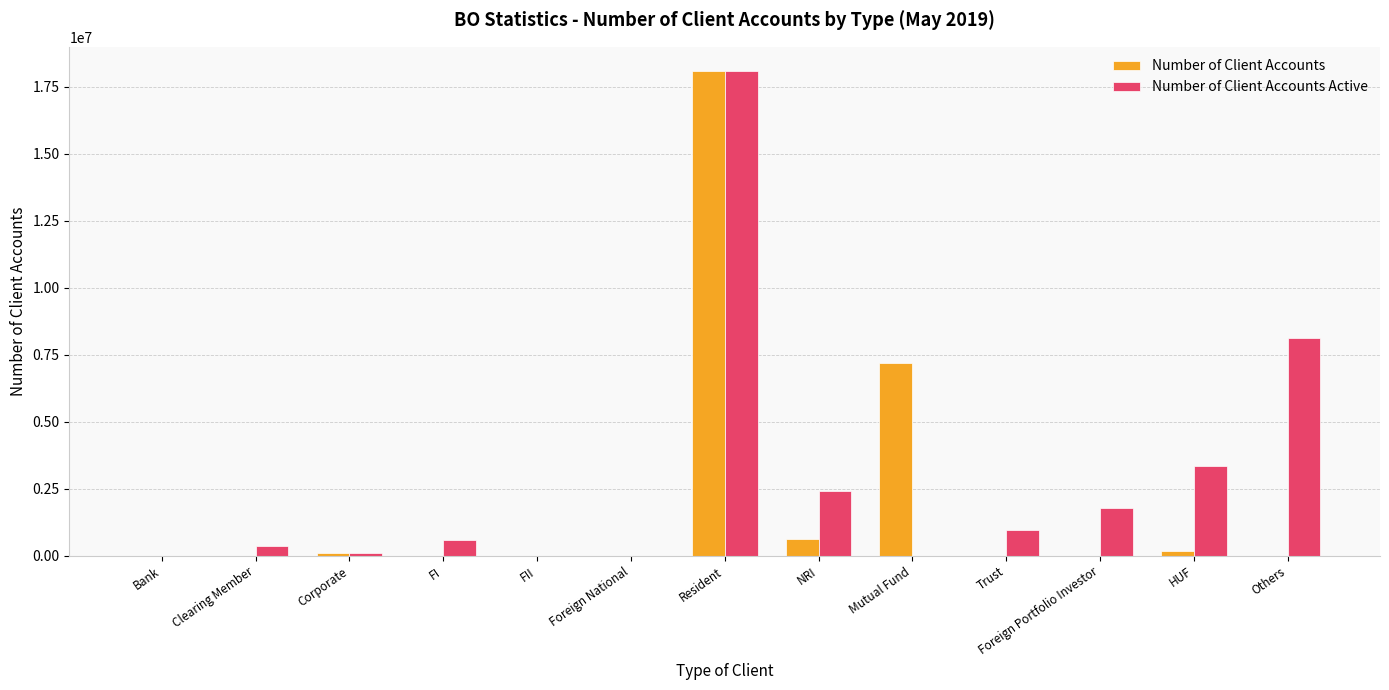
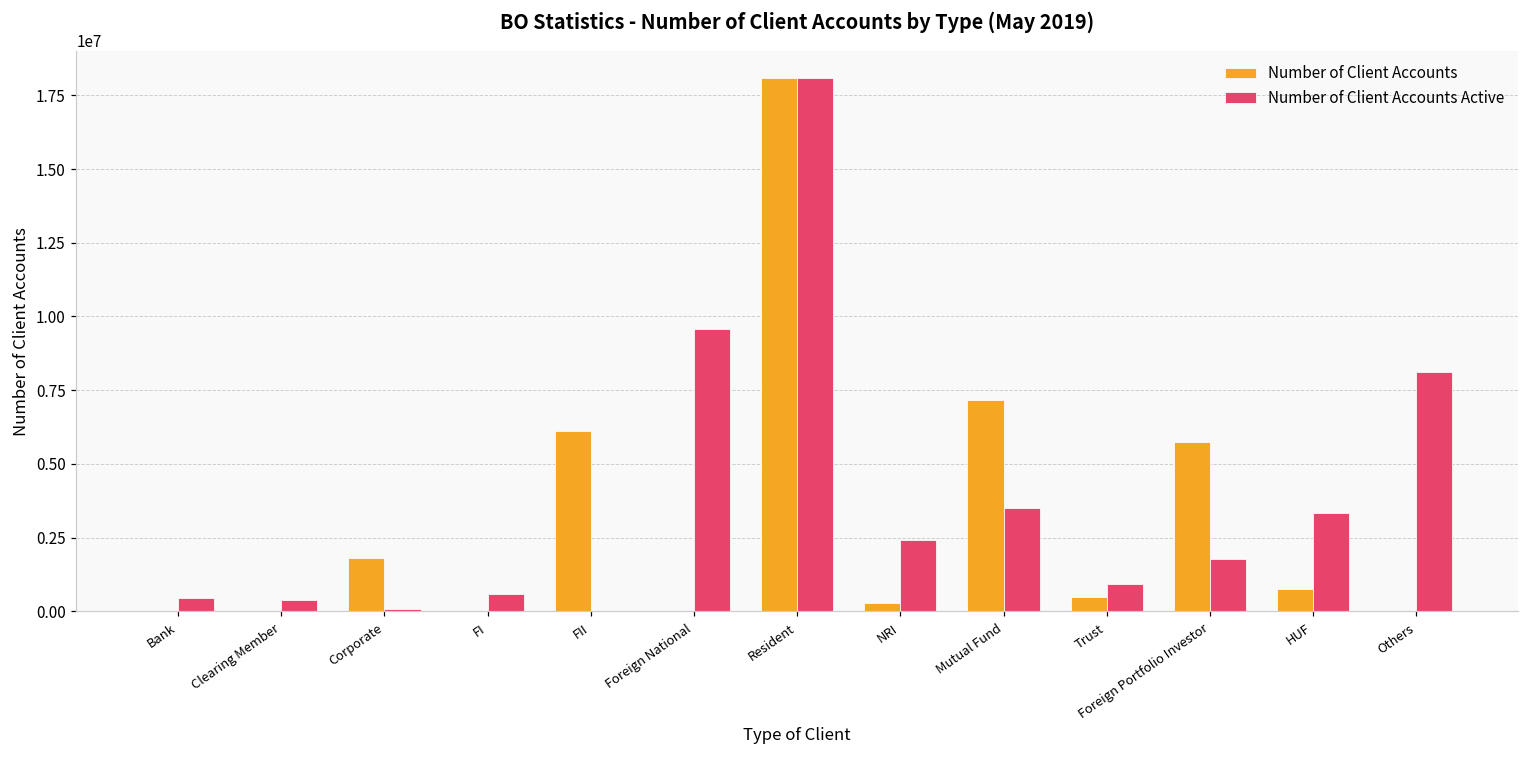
  {
    "Number of Client Accounts": {
-     "Corporate": 100000,
-     "FII": 0,
+     "Corporate": 1800000,
+     "FII": 6100000,
      "Resident": 18100000,
-     "NRI": 600000,
+     "NRI": 300000,
      "Mutual Fund": 7200000,
-     "Trust": 0,
-     "Foreign Portfolio Investor": 0,
-     "HUF": 200000
+     "Trust": 500000,
+     "Foreign Portfolio Investor": 5700000,
+     "HUF": 800000
    },
    "Number of Client Accounts Active": {
-     "Bank": 0,
+     "Bank": 500000,
      "Clearing Member": 400000,
      "Corporate": 100000,
      "FI": 600000,
-     "Foreign National": 0,
+     "Foreign National": 9600000,
      "Resident": 18100000,
      "NRI": 2400000,
-     "Mutual Fund": 0,
+     "Mutual Fund": 3500000,
      "Trust": 900000,
      "Foreign Portfolio Investor": 1800000,
      "HUF": 3400000,
      "Others": 8100000
    }
  }
